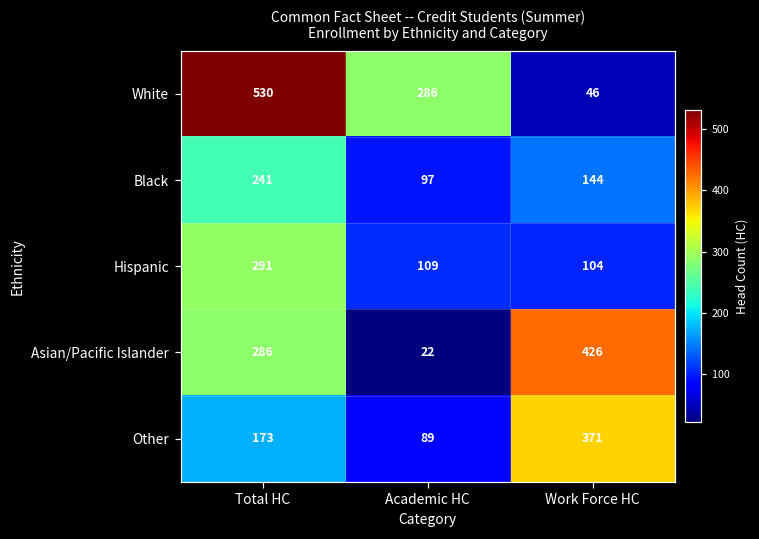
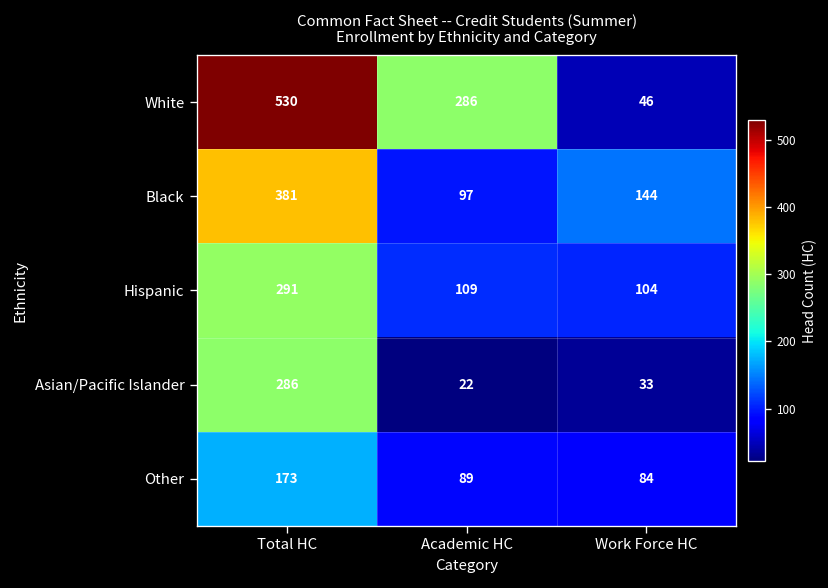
  {
    "White": {
      "Total HC": 530,
      "Academic HC": 286,
      "Work Force HC": 46
    },
    "Black": {
-     "Total HC": 241,
+     "Total HC": 381,
      "Academic HC": 97,
      "Work Force HC": 144
    },
    "Hispanic": {
      "Total HC": 291,
      "Academic HC": 109,
      "Work Force HC": 104
    },
    "Asian/Pacific Islander": {
      "Total HC": 286,
      "Academic HC": 22,
-     "Work Force HC": 426
+     "Work Force HC": 33
    },
    "Other": {
      "Total HC": 173,
      "Academic HC": 89,
-     "Work Force HC": 371
+     "Work Force HC": 84
    }
  }
